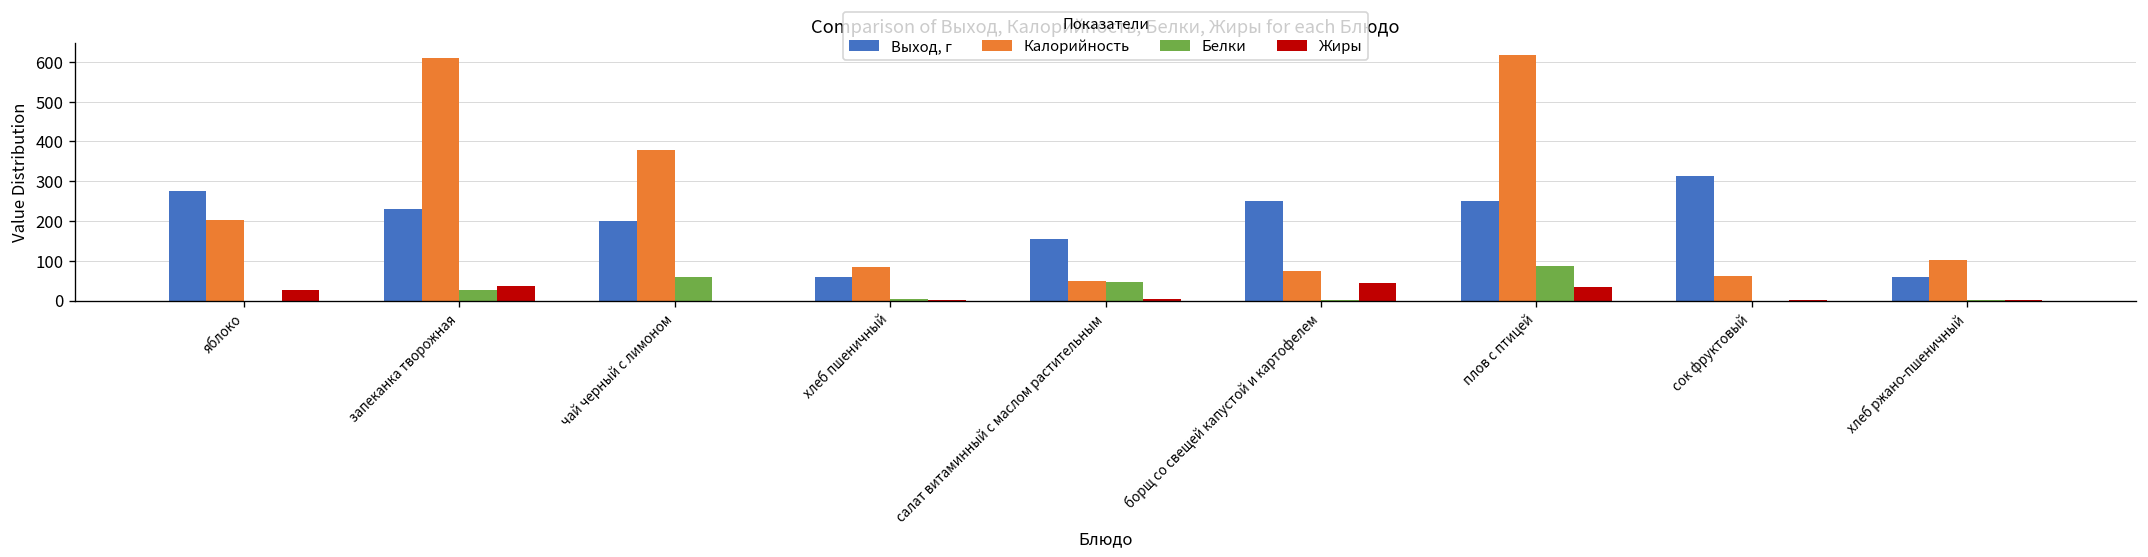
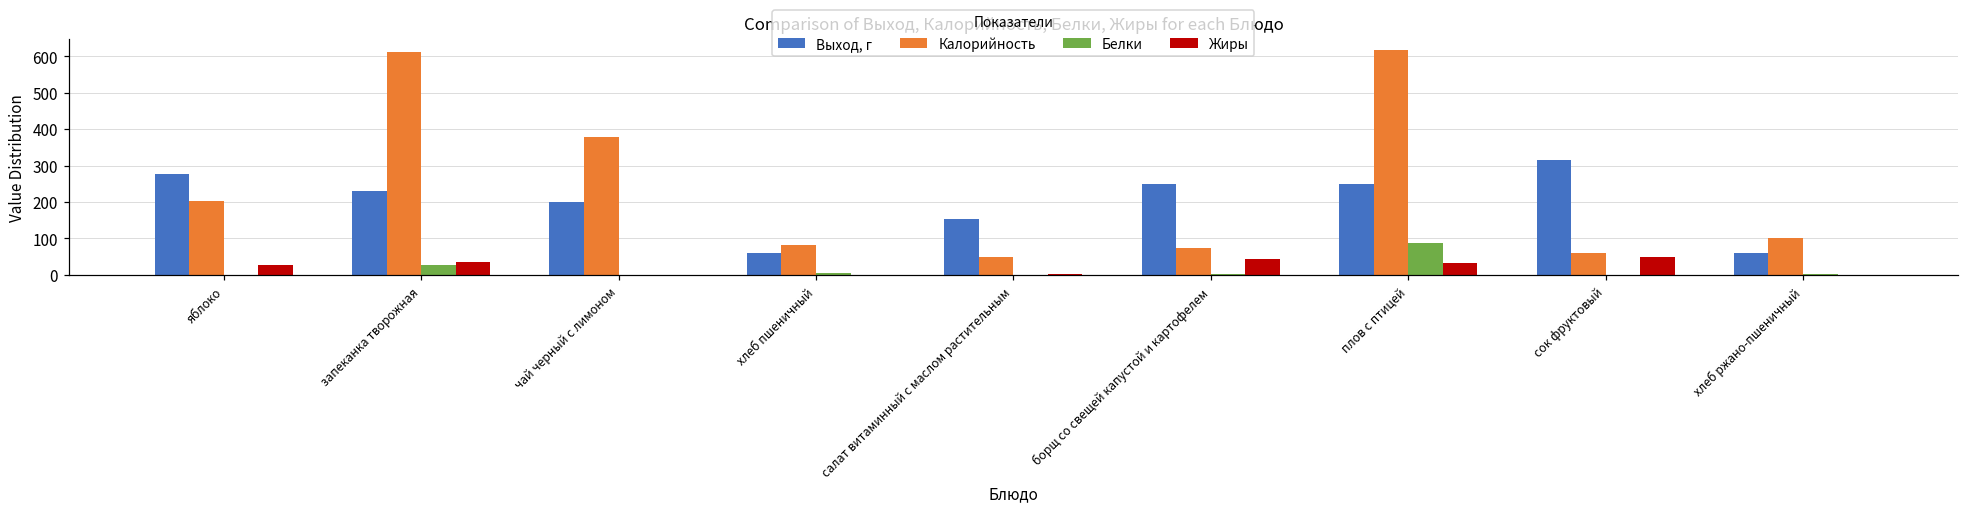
  {
    "Выход, г": {
      "яблоко": 280,
      "запеканка творожная": 230,
      "чай черный с лимоном": 200,
      "хлеб пшеничный": 60,
      "салат витаминный с маслом растительным": 150,
      "борщ со свещей капустой и картофелем": 250,
      "плов с птицей": 250,
      "сок фруктовый": 310,
      "хлеб ржано-пшеничный": 60
    },
    "Калорийность": {
      "яблоко": 200,
      "запеканка творожная": 610,
      "чай черный с лимоном": 380,
      "хлеб пшеничный": 80,
      "салат витаминный с маслом растительным": 50,
      "борщ со свещей капустой и картофелем": 80,
      "плов с птицей": 620,
      "сок фруктовый": 60,
      "хлеб ржано-пшеничный": 100
    },
    "Белки": {
      "запеканка творожная": 30,
-     "чай черный с лимоном": 60,
-     "салат витаминный с маслом растительным": 50,
+     "чай черный с лимоном": 0,
+     "салат витаминный с маслом растительным": 0,
      "плов с птицей": 90
    },
    "Жиры": {
      "яблоко": 30,
      "запеканка творожная": 40,
      "чай черный с лимоном": 0,
      "борщ со свещей капустой и картофелем": 50,
      "плов с птицей": 30,
-     "сок фруктовый": 0
+     "сок фруктовый": 50
    }
  }
